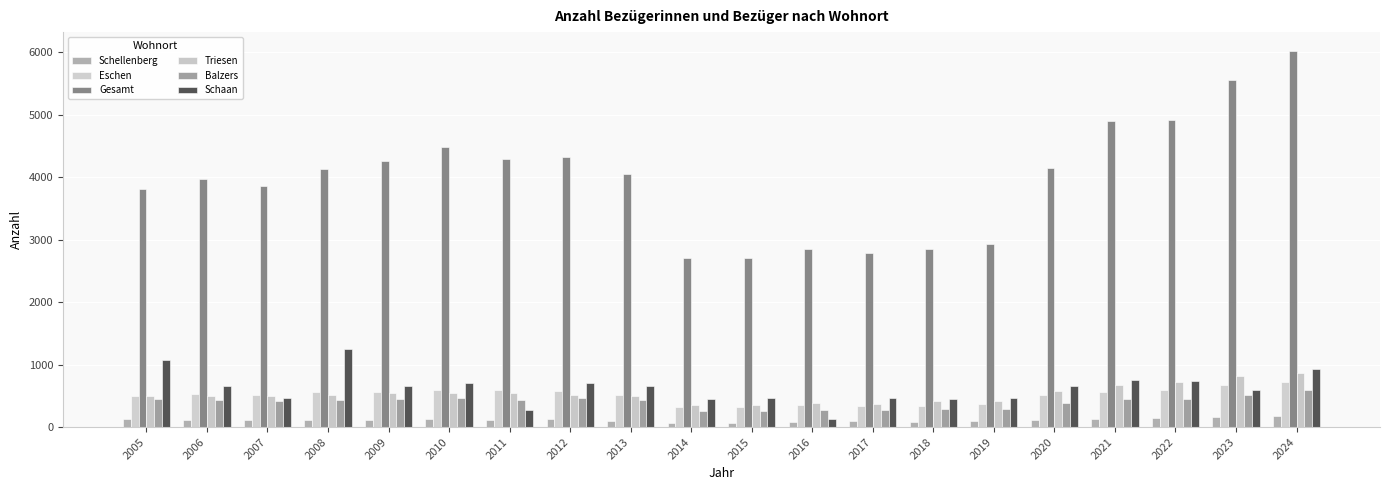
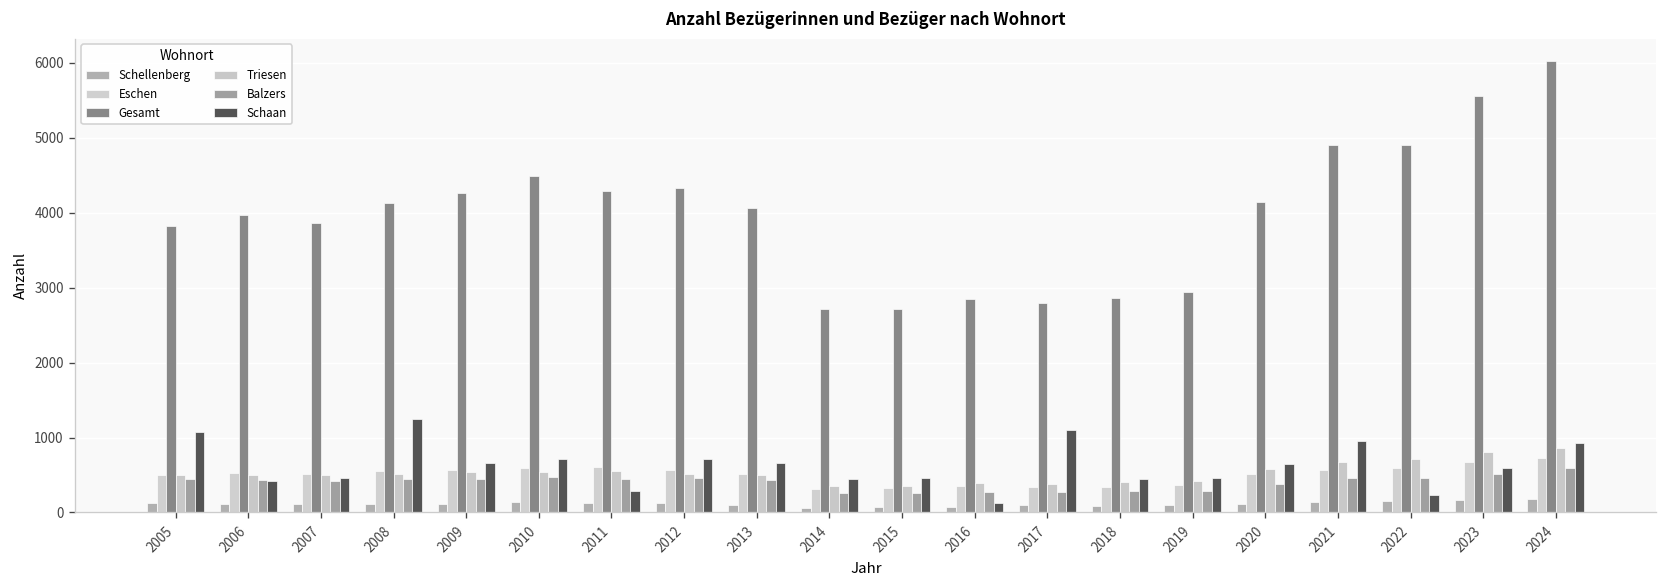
  {
    "Schaan": {
      "2005": 1100,
-     "2006": 700,
+     "2006": 400,
      "2007": 500,
      "2008": 1200,
      "2009": 700,
      "2010": 700,
      "2011": 300,
      "2012": 700,
      "2013": 700,
      "2014": 500,
      "2015": 500,
      "2016": 100,
-     "2017": 500,
+     "2017": 1100,
      "2018": 400,
      "2019": 500,
      "2020": 700,
-     "2021": 800,
-     "2022": 700,
+     "2021": 900,
+     "2022": 200,
      "2023": 600,
      "2024": 900
    }
  }
